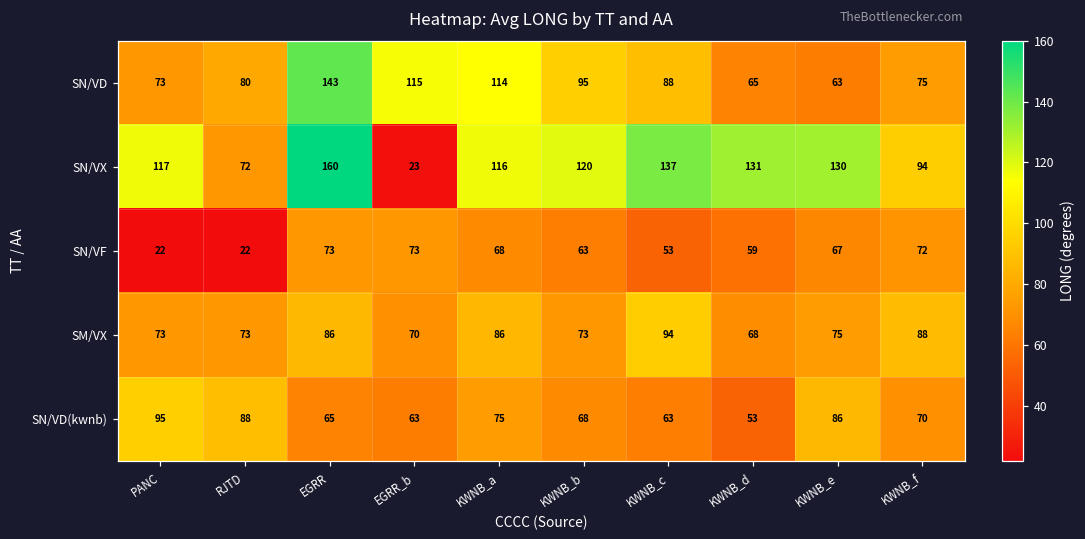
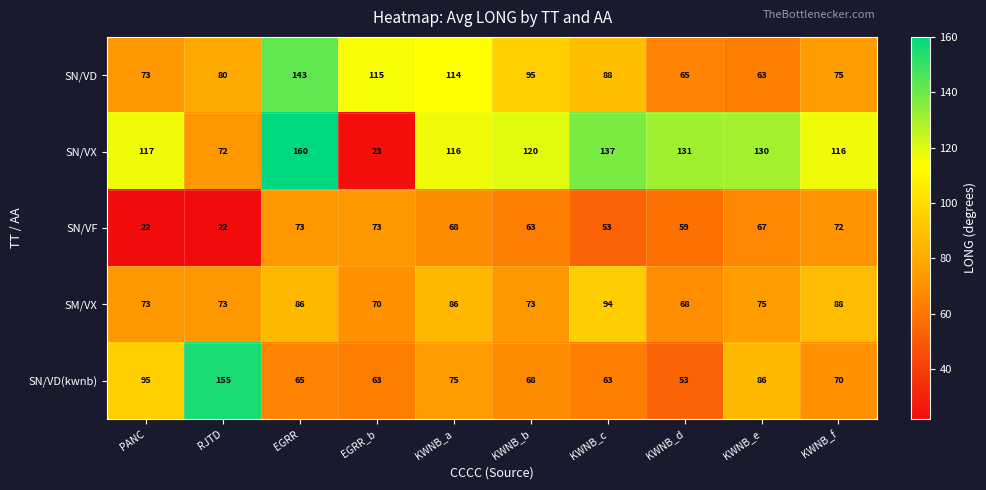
  {
    "SN/VD": {
      "PANC": 73,
      "RJTD": 80,
      "EGRR": 143,
      "EGRR_b": 115,
      "KWNB_a": 114,
      "KWNB_b": 95,
      "KWNB_c": 88,
      "KWNB_d": 65,
      "KWNB_e": 63,
      "KWNB_f": 75
    },
    "SN/VX": {
      "PANC": 117,
      "RJTD": 72,
      "EGRR": 160,
      "EGRR_b": 23,
      "KWNB_a": 116,
      "KWNB_b": 120,
      "KWNB_c": 137,
      "KWNB_d": 131,
      "KWNB_e": 130,
-     "KWNB_f": 94
+     "KWNB_f": 116
    },
    "SN/VF": {
      "PANC": 22,
      "RJTD": 22,
      "EGRR": 73,
      "EGRR_b": 73,
      "KWNB_a": 68,
      "KWNB_b": 63,
      "KWNB_c": 53,
      "KWNB_d": 59,
      "KWNB_e": 67,
      "KWNB_f": 72
    },
    "SM/VX": {
      "PANC": 73,
      "RJTD": 73,
      "EGRR": 86,
      "EGRR_b": 70,
      "KWNB_a": 86,
      "KWNB_b": 73,
      "KWNB_c": 94,
      "KWNB_d": 68,
      "KWNB_e": 75,
      "KWNB_f": 88
    },
    "SN/VD(kwnb)": {
      "PANC": 95,
-     "RJTD": 88,
+     "RJTD": 155,
      "EGRR": 65,
      "EGRR_b": 63,
      "KWNB_a": 75,
      "KWNB_b": 68,
      "KWNB_c": 63,
      "KWNB_d": 53,
      "KWNB_e": 86,
      "KWNB_f": 70
    }
  }
